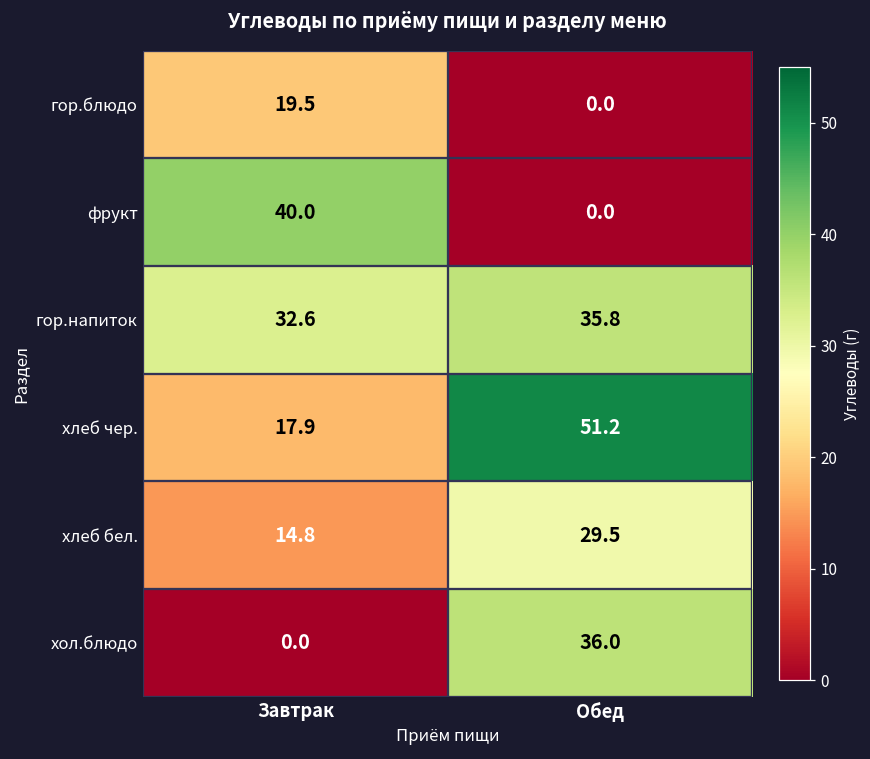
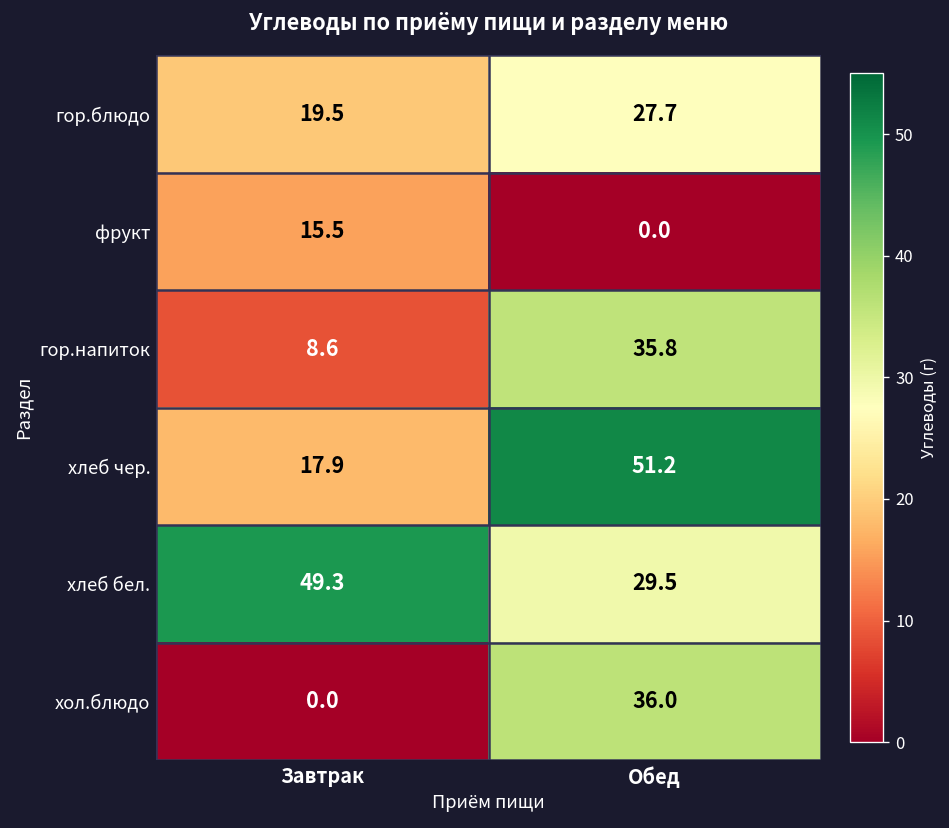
  {
    "гор.блюдо": {
      "Завтрак": 19.5,
-     "Обед": 0.0
+     "Обед": 27.7
    },
    "фрукт": {
-     "Завтрак": 40.0,
+     "Завтрак": 15.5,
      "Обед": 0.0
    },
    "гор.напиток": {
-     "Завтрак": 32.6,
+     "Завтрак": 8.6,
      "Обед": 35.8
    },
    "хлеб чер.": {
      "Завтрак": 17.9,
      "Обед": 51.2
    },
    "хлеб бел.": {
-     "Завтрак": 14.8,
+     "Завтрак": 49.3,
      "Обед": 29.5
    },
    "хол.блюдо": {
      "Завтрак": 0.0,
      "Обед": 36.0
    }
  }
